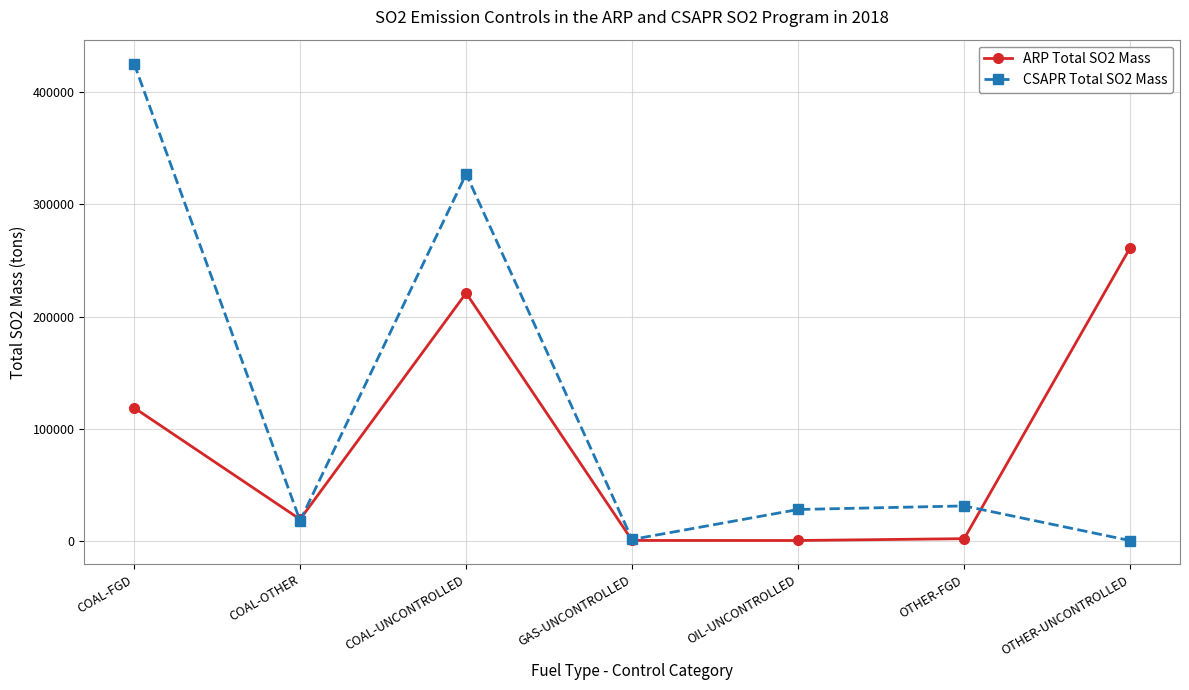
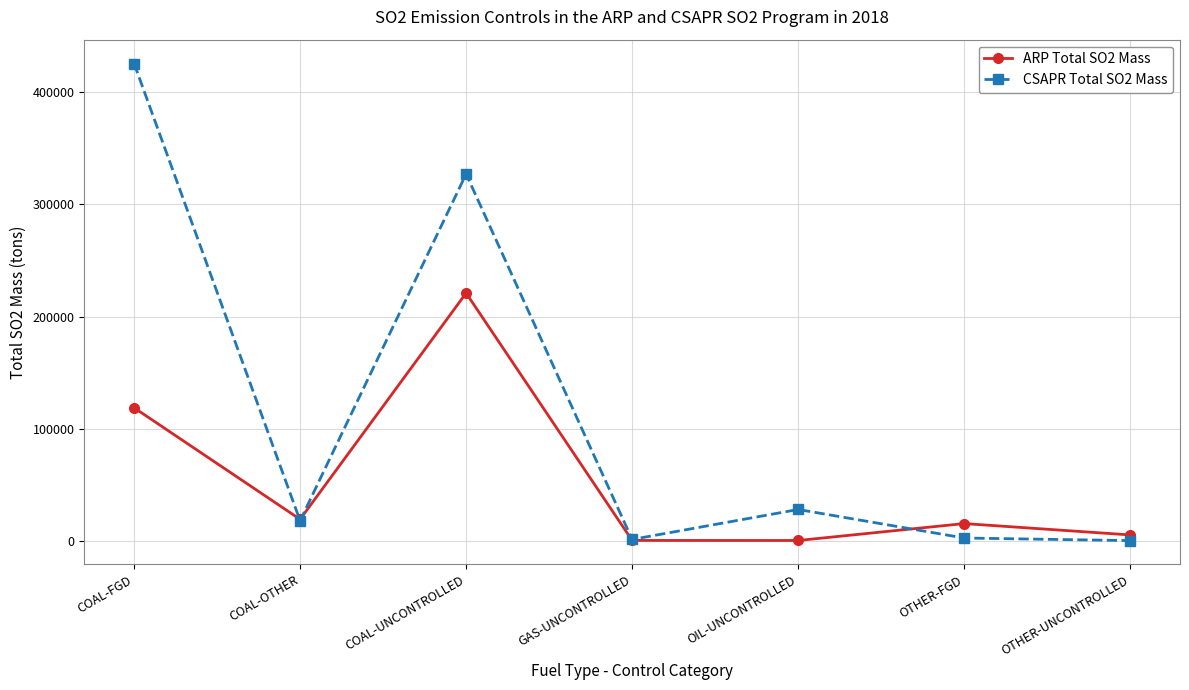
  {
    "ARP Total SO2 Mass": {
      "COAL-FGD": 119000,
      "COAL-UNCONTROLLED": 221000,
      "OIL-UNCONTROLLED": 1000,
-     "OTHER-FGD": 2000,
-     "OTHER-UNCONTROLLED": 262000
+     "OTHER-FGD": 16000,
+     "OTHER-UNCONTROLLED": 6000
    },
    "CSAPR Total SO2 Mass": {
      "COAL-FGD": 425000,
      "COAL-UNCONTROLLED": 327000,
      "OIL-UNCONTROLLED": 28000,
-     "OTHER-FGD": 31000,
+     "OTHER-FGD": 3000,
      "OTHER-UNCONTROLLED": 1000
    }
  }
